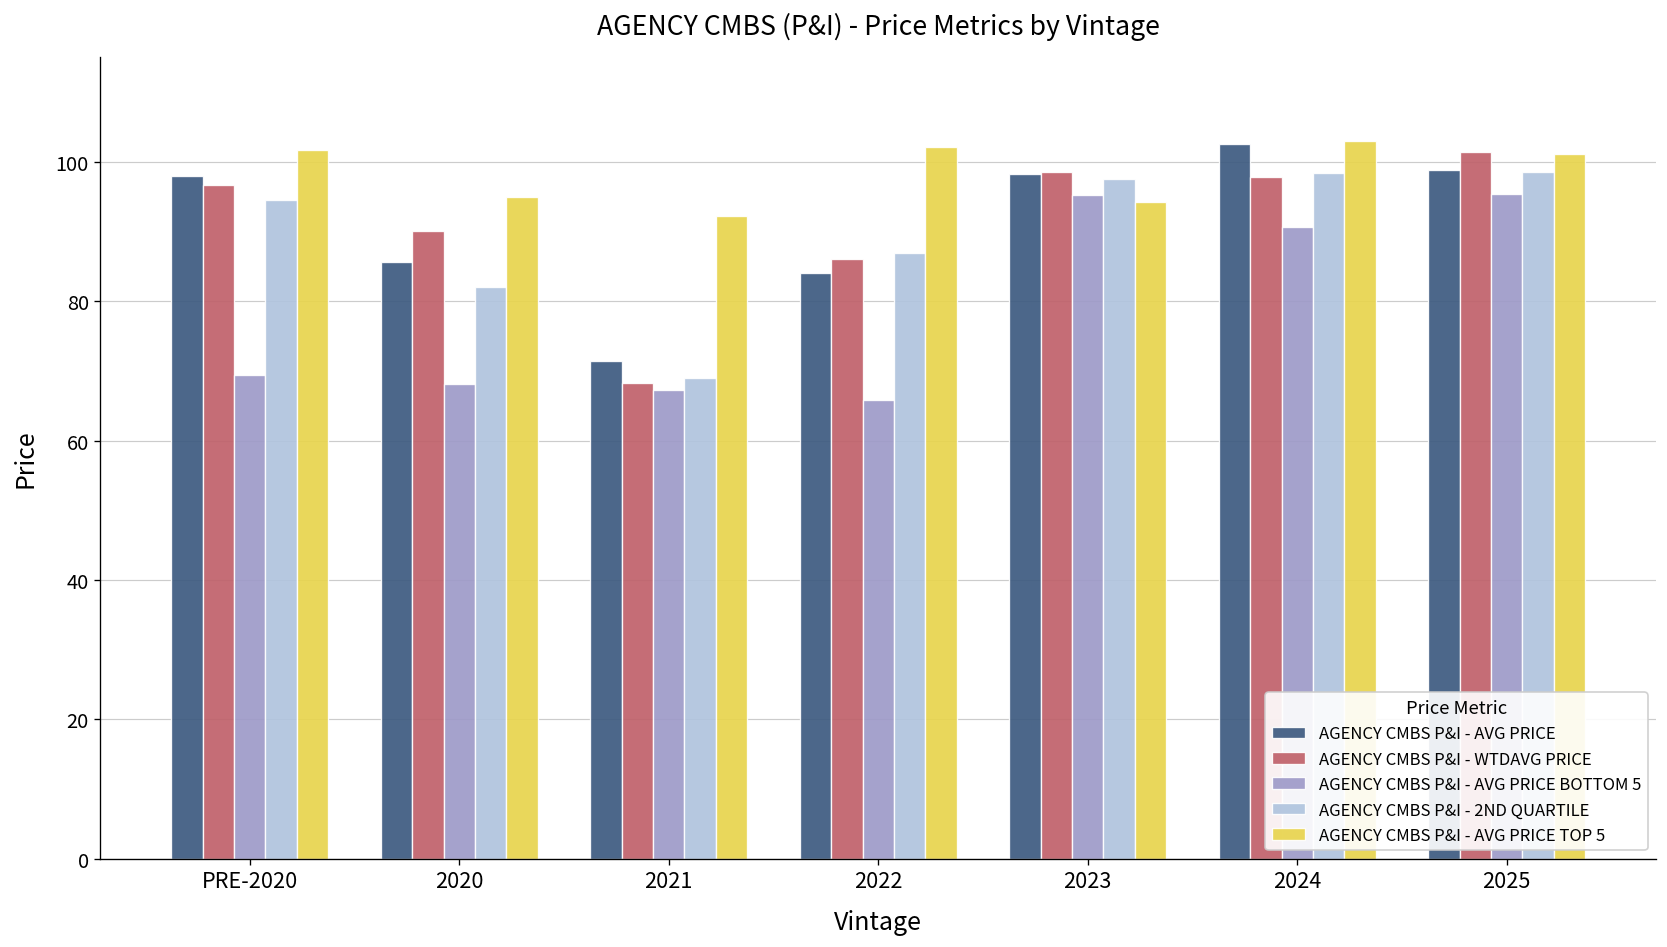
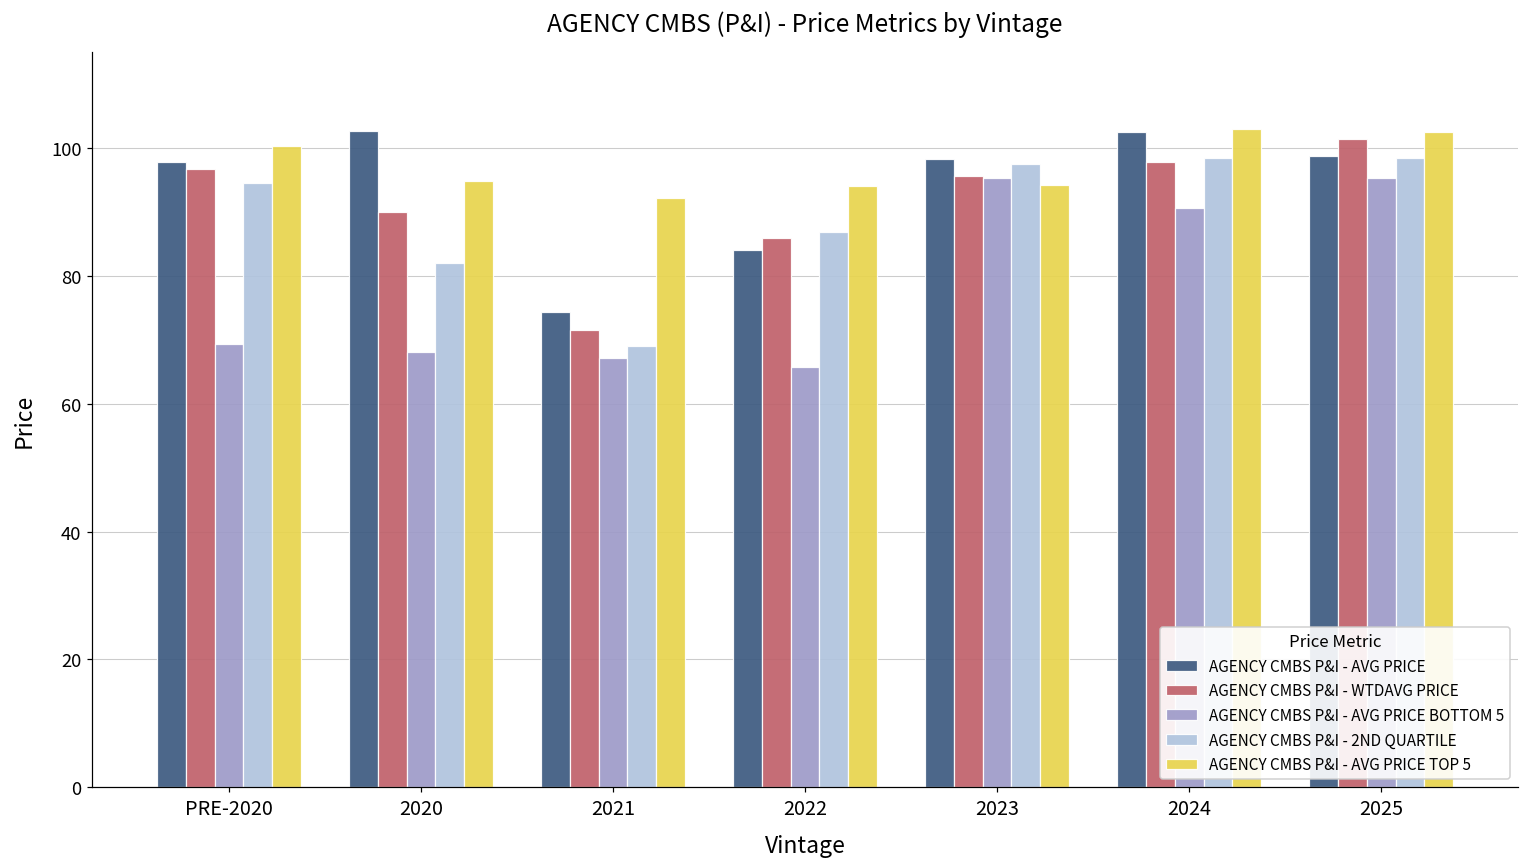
  {
    "AGENCY CMBS P&I - AVG PRICE": {
      "PRE-2020": 98,
-     "2020": 86,
-     "2021": 71,
+     "2020": 103,
+     "2021": 74,
      "2022": 84,
      "2023": 98,
      "2024": 103,
      "2025": 99
    },
    "AGENCY CMBS P&I - WTDAVG PRICE": {
      "PRE-2020": 97,
      "2020": 90,
-     "2021": 68,
+     "2021": 72,
      "2022": 86,
-     "2023": 99,
+     "2023": 96,
      "2024": 98,
      "2025": 101
    },
    "AGENCY CMBS P&I - AVG PRICE TOP 5": {
-     "PRE-2020": 102,
+     "PRE-2020": 100,
      "2020": 95,
      "2021": 92,
-     "2022": 102,
+     "2022": 94,
      "2023": 94,
      "2024": 103,
-     "2025": 101
+     "2025": 103
    }
  }
